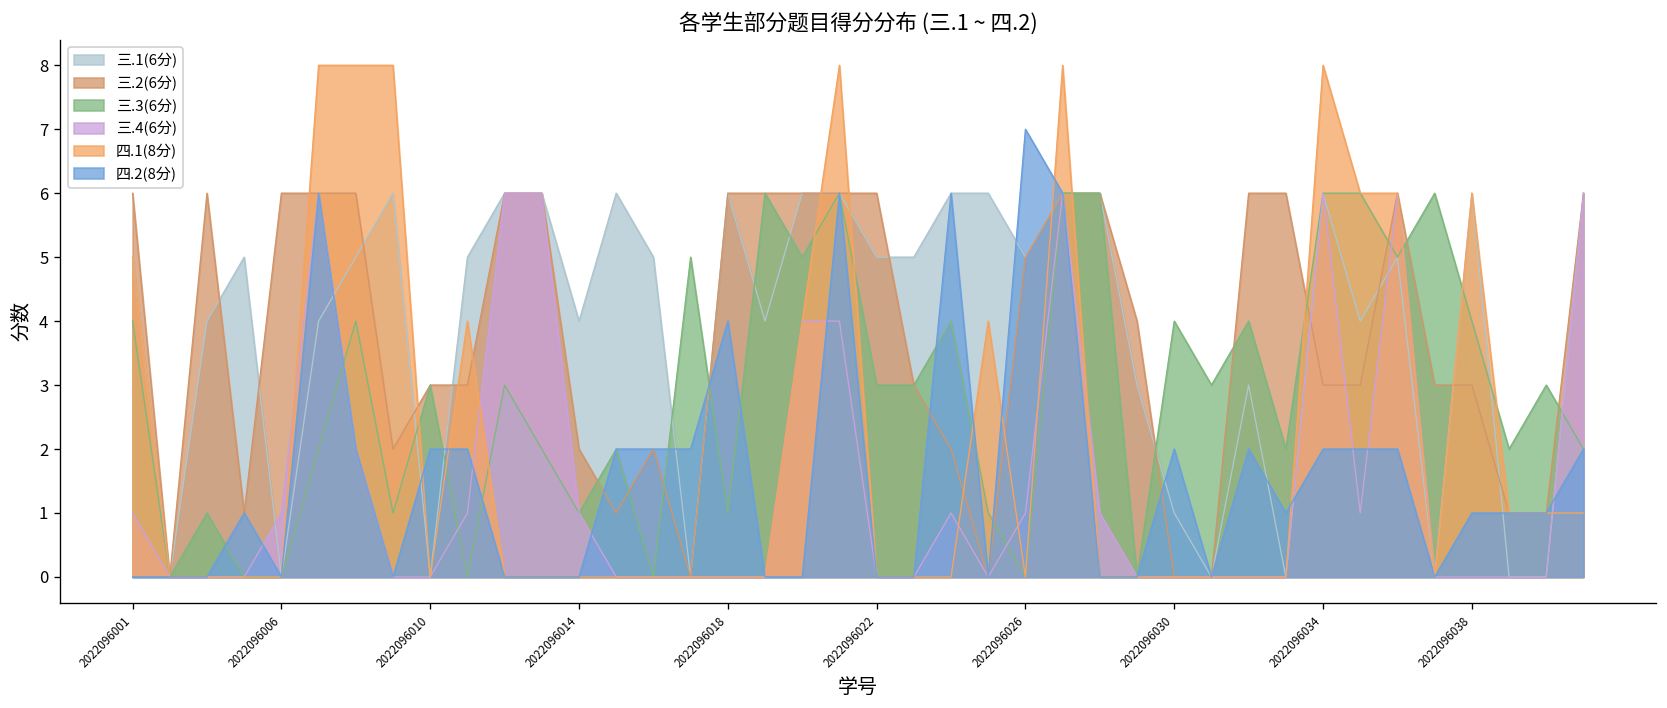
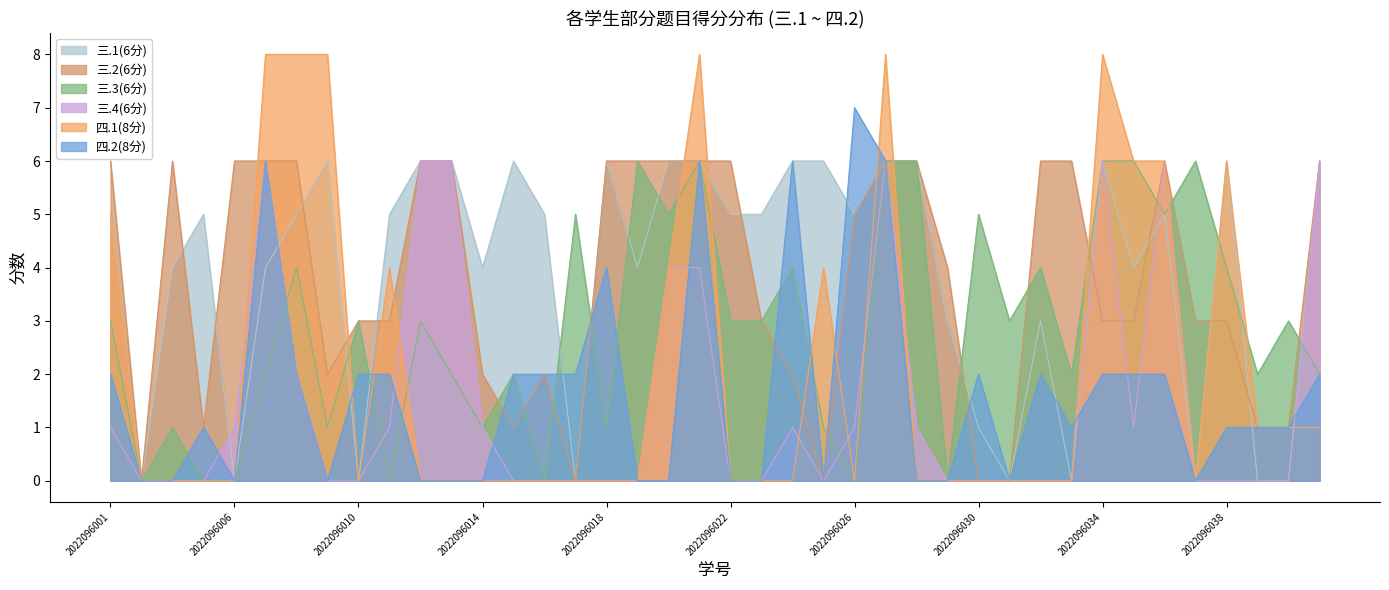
  {
    "三.3(6分)": {
-     "2022096001": 4,
+     "2022096001": 3,
      "2022096018": 1,
      "2022096022": 3,
-     "2022096030": 4,
+     "2022096030": 5,
      "2022096038": 4
    },
    "四.2(8分)": {
-     "2022096001": 0,
+     "2022096001": 2,
      "2022096010": 2,
      "2022096018": 4,
      "2022096026": 7,
      "2022096030": 2,
      "2022096034": 2,
      "2022096038": 1
    }
  }
